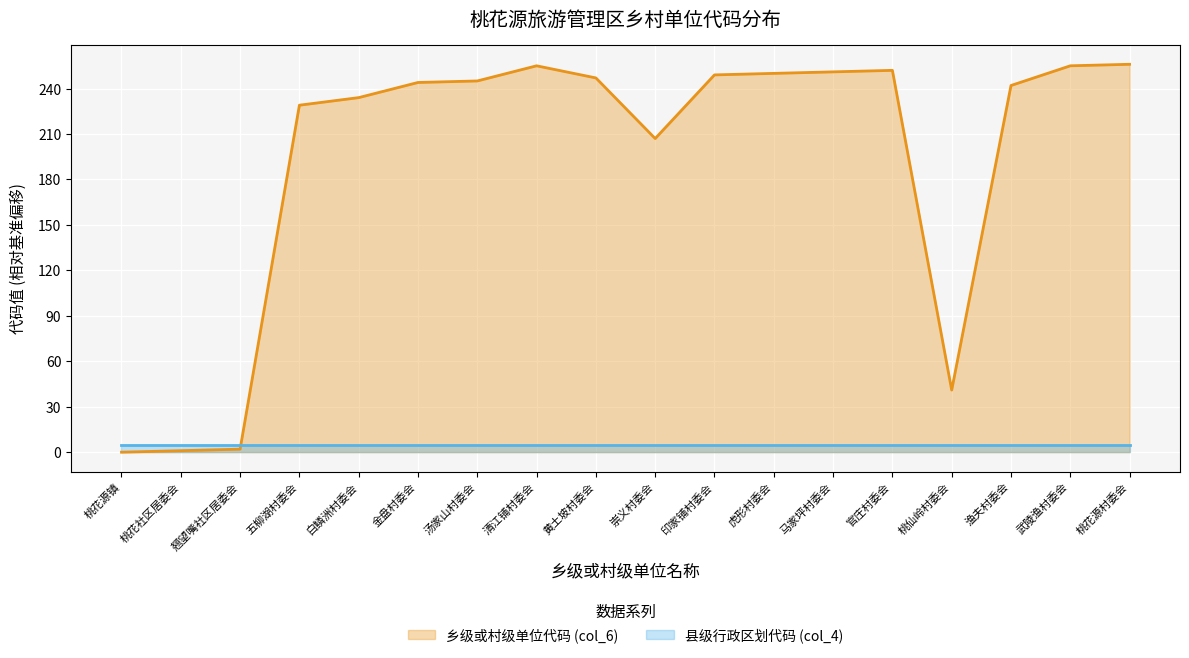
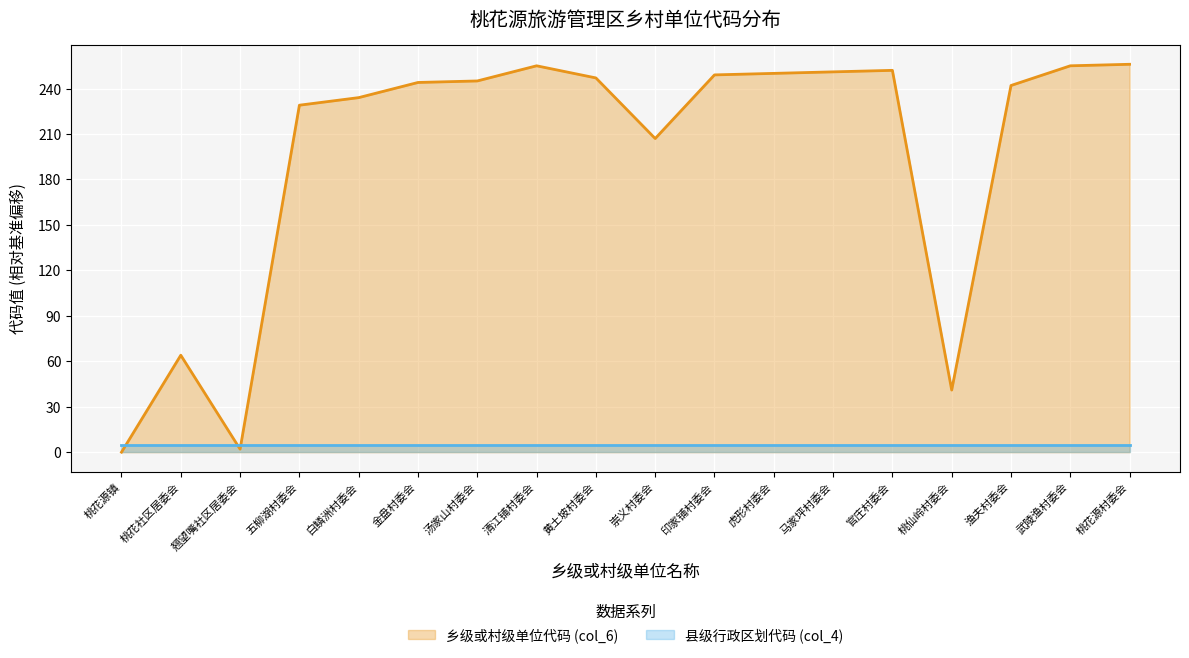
  {
    "乡级或村级单位代码 (col_6)": {
      "桃花源镇": 0,
-     "桃花社区居委会": 1,
+     "桃花社区居委会": 64,
      "翘望嘴社区居委会": 2,
      "五柳湖村委会": 229,
      "白鳞洲村委会": 234,
      "金盘村委会": 244,
      "汤家山村委会": 245,
      "清江铺村委会": 255,
      "黄土坡村委会": 247,
      "崇义村委会": 207,
      "印家铺村委会": 249,
      "虎形村委会": 250,
      "马家坪村委会": 251,
      "官庄村委会": 252,
      "桃仙岭村委会": 41,
      "渔夫村委会": 242,
      "武陵渔村委会": 255,
      "桃花源村委会": 256
    },
    "县级行政区划代码 (col_4)": {
      "桃花源镇": 5,
      "桃花社区居委会": 5,
      "翘望嘴社区居委会": 5,
      "五柳湖村委会": 5,
      "白鳞洲村委会": 5,
      "金盘村委会": 5,
      "汤家山村委会": 5,
      "清江铺村委会": 5,
      "黄土坡村委会": 5,
      "崇义村委会": 5,
      "印家铺村委会": 5,
      "虎形村委会": 5,
      "马家坪村委会": 5,
      "官庄村委会": 5,
      "桃仙岭村委会": 5,
      "渔夫村委会": 5,
      "武陵渔村委会": 5,
      "桃花源村委会": 5
    }
  }
